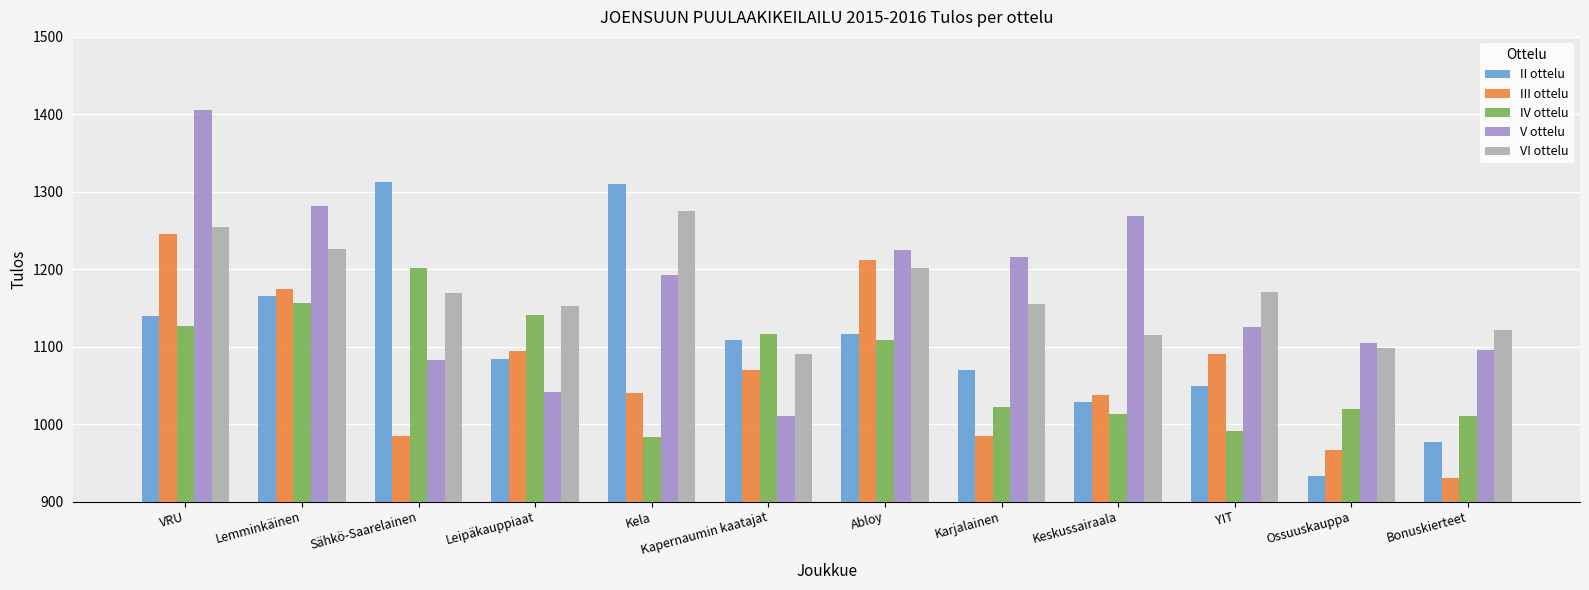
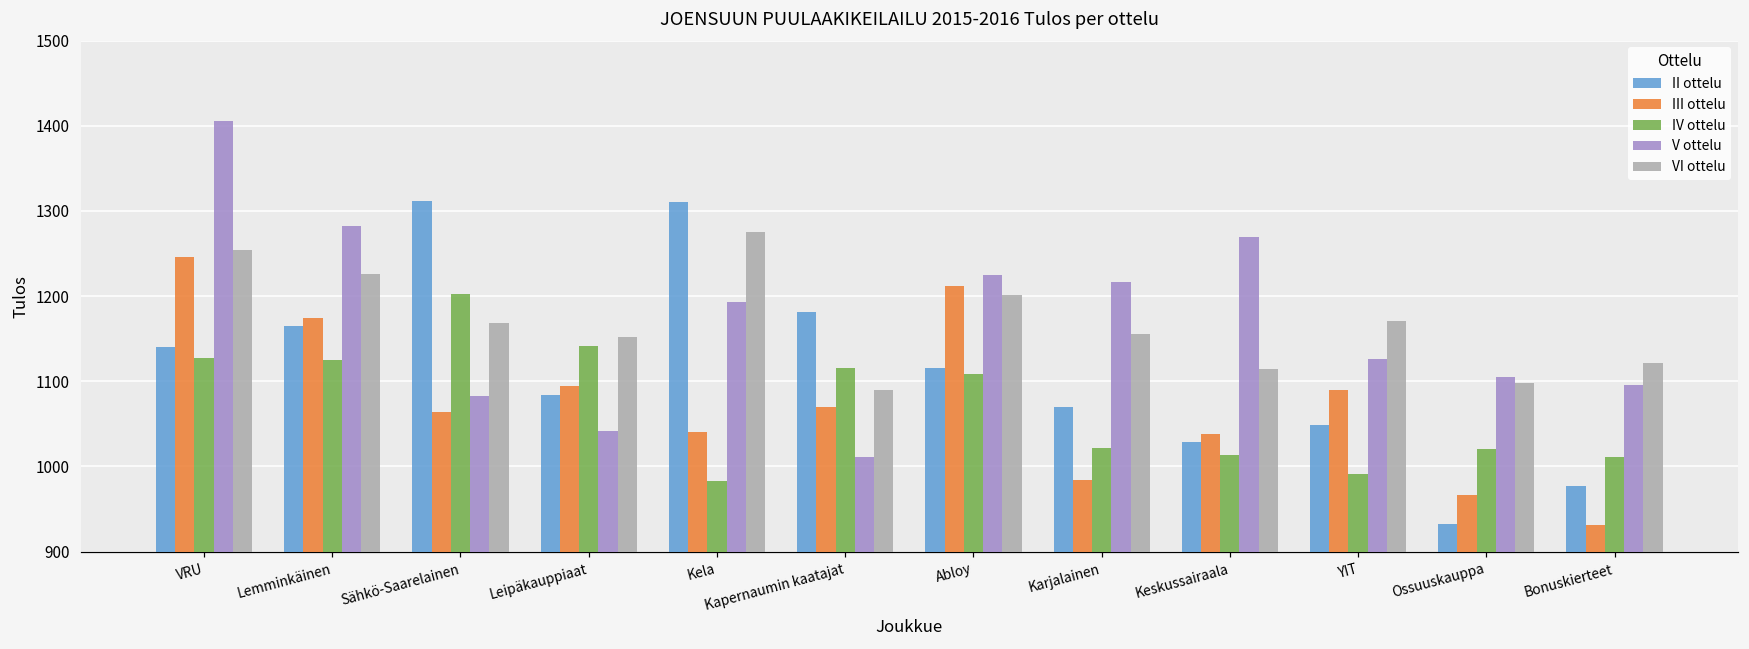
  {
    "II ottelu": {
      "VRU": 1140,
      "Lemminkäinen": 1170,
      "Sähkö-Saarelainen": 1310,
      "Leipäkauppiaat": 1080,
      "Kela": 1310,
-     "Kapernaumin kaatajat": 1110,
+     "Kapernaumin kaatajat": 1180,
      "Abloy": 1120,
      "Karjalainen": 1070,
      "Keskussairaala": 1030,
      "YIT": 1050,
      "Ossuuskauppa": 930,
      "Bonuskierteet": 980
    },
    "III ottelu": {
      "VRU": 1250,
      "Lemminkäinen": 1170,
-     "Sähkö-Saarelainen": 980,
+     "Sähkö-Saarelainen": 1060,
      "Leipäkauppiaat": 1090,
      "Kela": 1040,
      "Kapernaumin kaatajat": 1070,
      "Abloy": 1210,
      "Karjalainen": 980,
      "Keskussairaala": 1040,
      "YIT": 1090,
      "Ossuuskauppa": 970,
      "Bonuskierteet": 930
    },
    "IV ottelu": {
      "VRU": 1130,
-     "Lemminkäinen": 1160,
+     "Lemminkäinen": 1130,
      "Sähkö-Saarelainen": 1200,
      "Leipäkauppiaat": 1140,
      "Kela": 980,
      "Kapernaumin kaatajat": 1120,
      "Abloy": 1110,
      "Karjalainen": 1020,
      "Keskussairaala": 1010,
      "YIT": 990,
      "Ossuuskauppa": 1020,
      "Bonuskierteet": 1010
    }
  }
